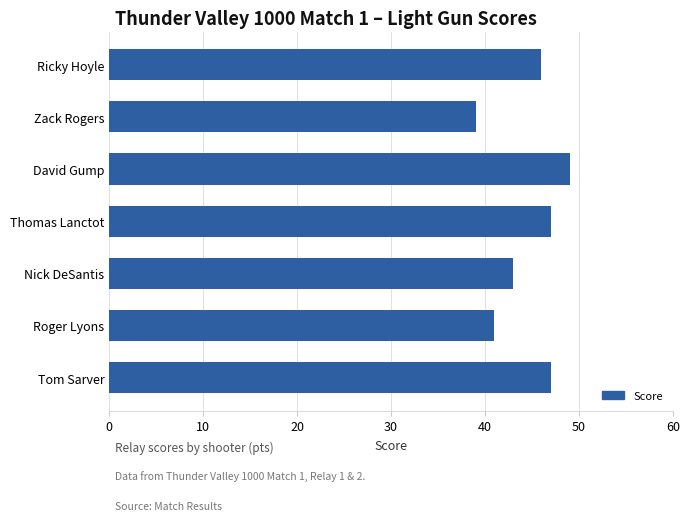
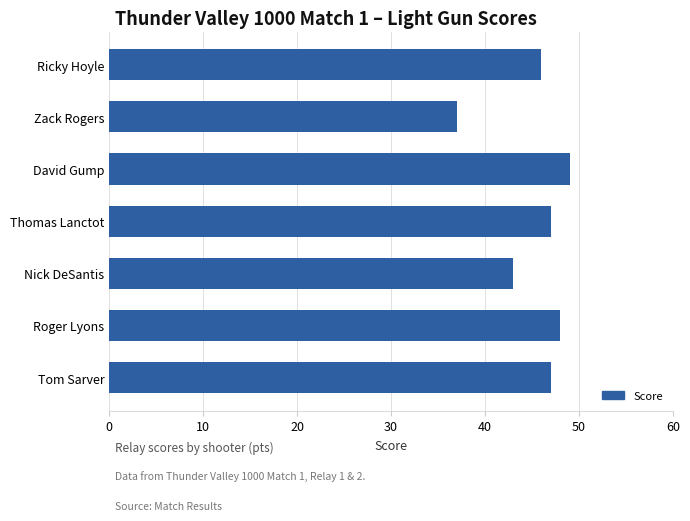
  {
    "Ricky Hoyle": 46,
-   "Zack Rogers": 39,
+   "Zack Rogers": 37,
    "David Gump": 49,
    "Thomas Lanctot": 47,
    "Nick DeSantis": 43,
-   "Roger Lyons": 41,
+   "Roger Lyons": 48,
    "Tom Sarver": 47
  }
